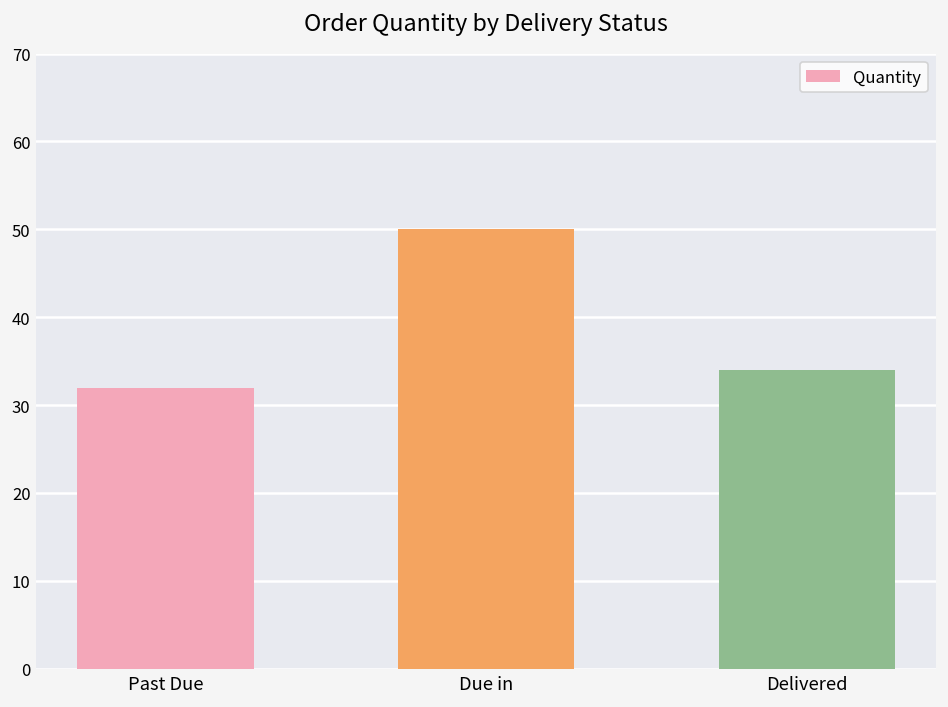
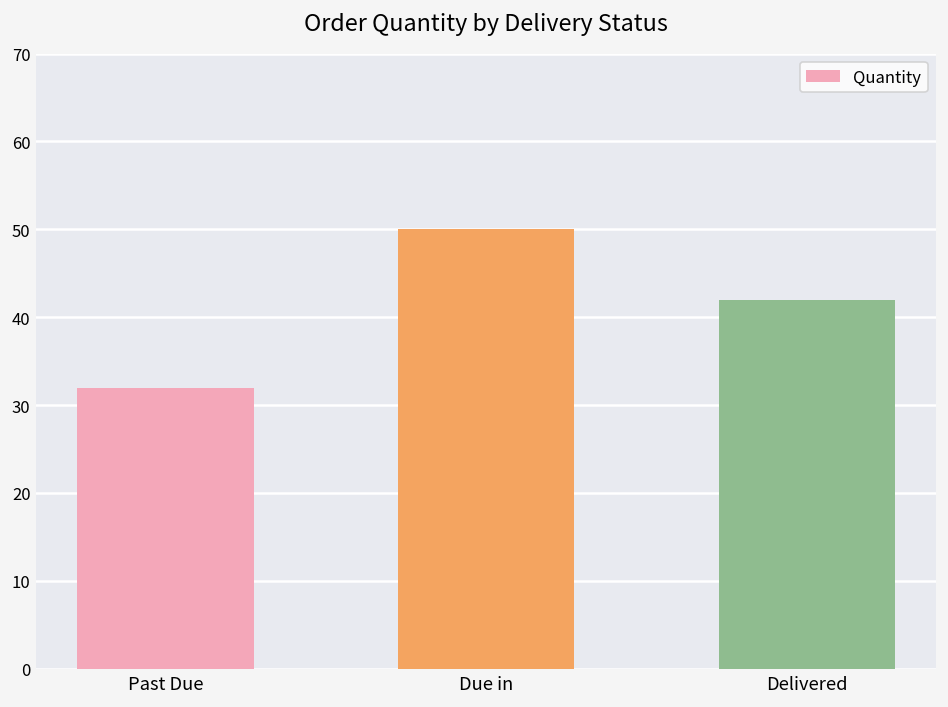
  {
    "Past Due": 32,
    "Due in": 50,
-   "Delivered": 34
+   "Delivered": 42
  }
